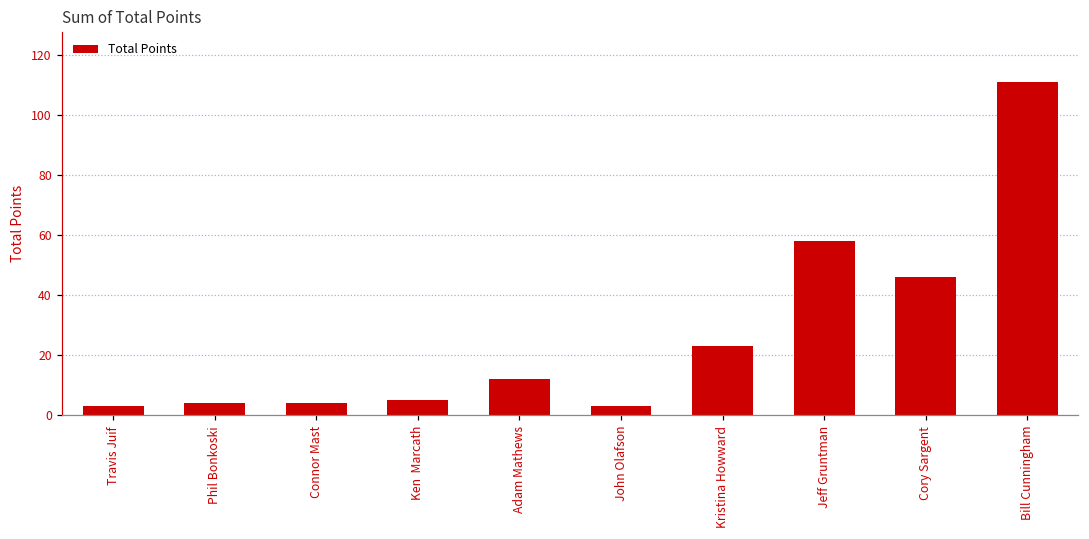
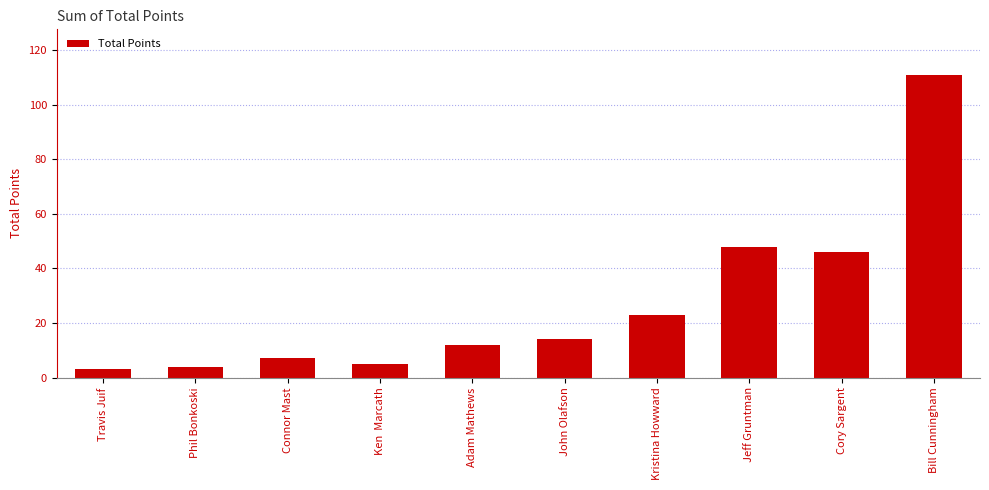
  {
    "Travis Juif": 3,
    "Phil Bonkoski": 4,
-   "Connor Mast": 4,
+   "Connor Mast": 7,
    "Ken Marcath": 5,
    "Adam Mathews": 12,
-   "John Olafson": 3,
+   "John Olafson": 14,
    "Kristina Howward": 23,
-   "Jeff Gruntman": 58,
+   "Jeff Gruntman": 48,
    "Cory Sargent": 46,
    "Bill Cunningham": 111
  }
